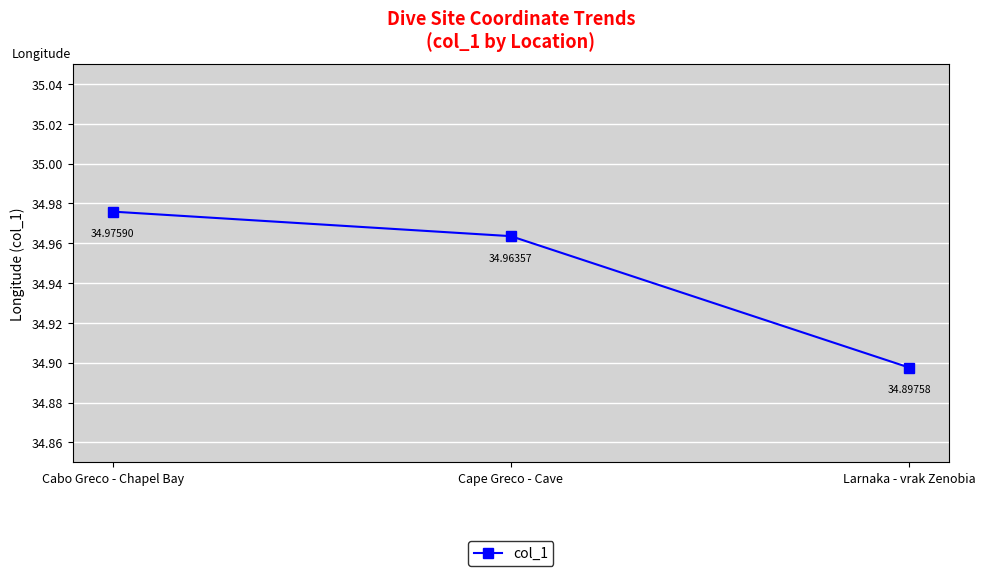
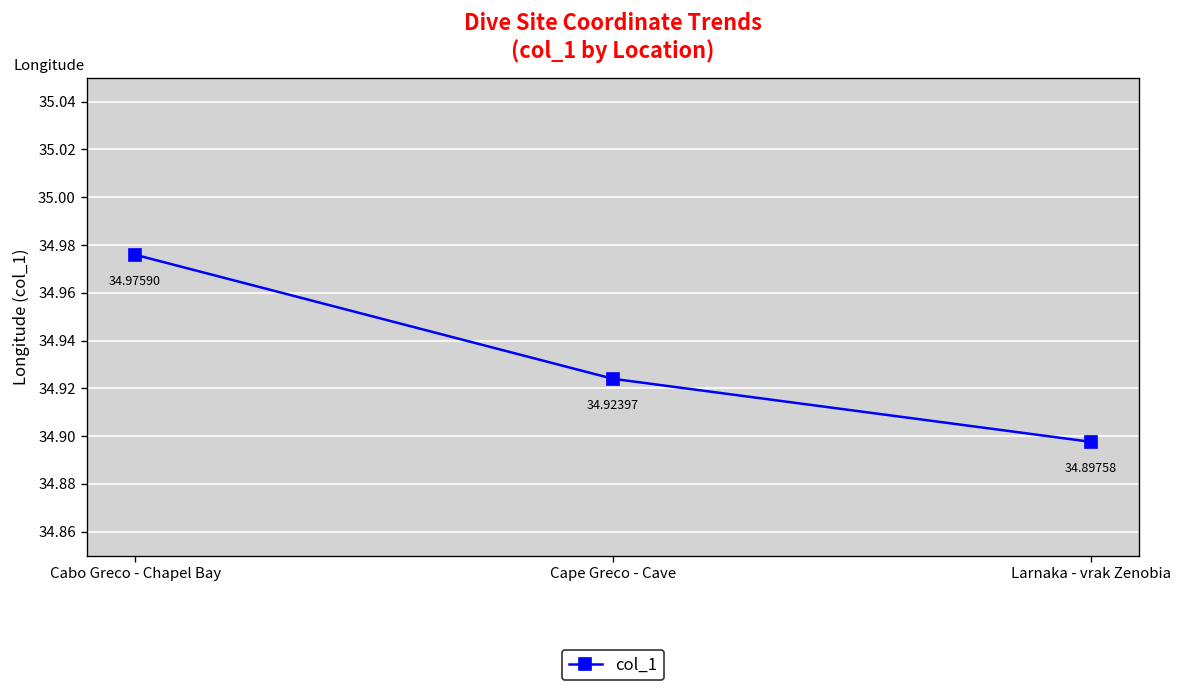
  {
    "Cabo Greco - Chapel Bay": 34.97590,
-   "Cape Greco - Cave": 34.96357,
+   "Cape Greco - Cave": 34.92397,
    "Larnaka - vrak Zenobia": 34.89758
  }
